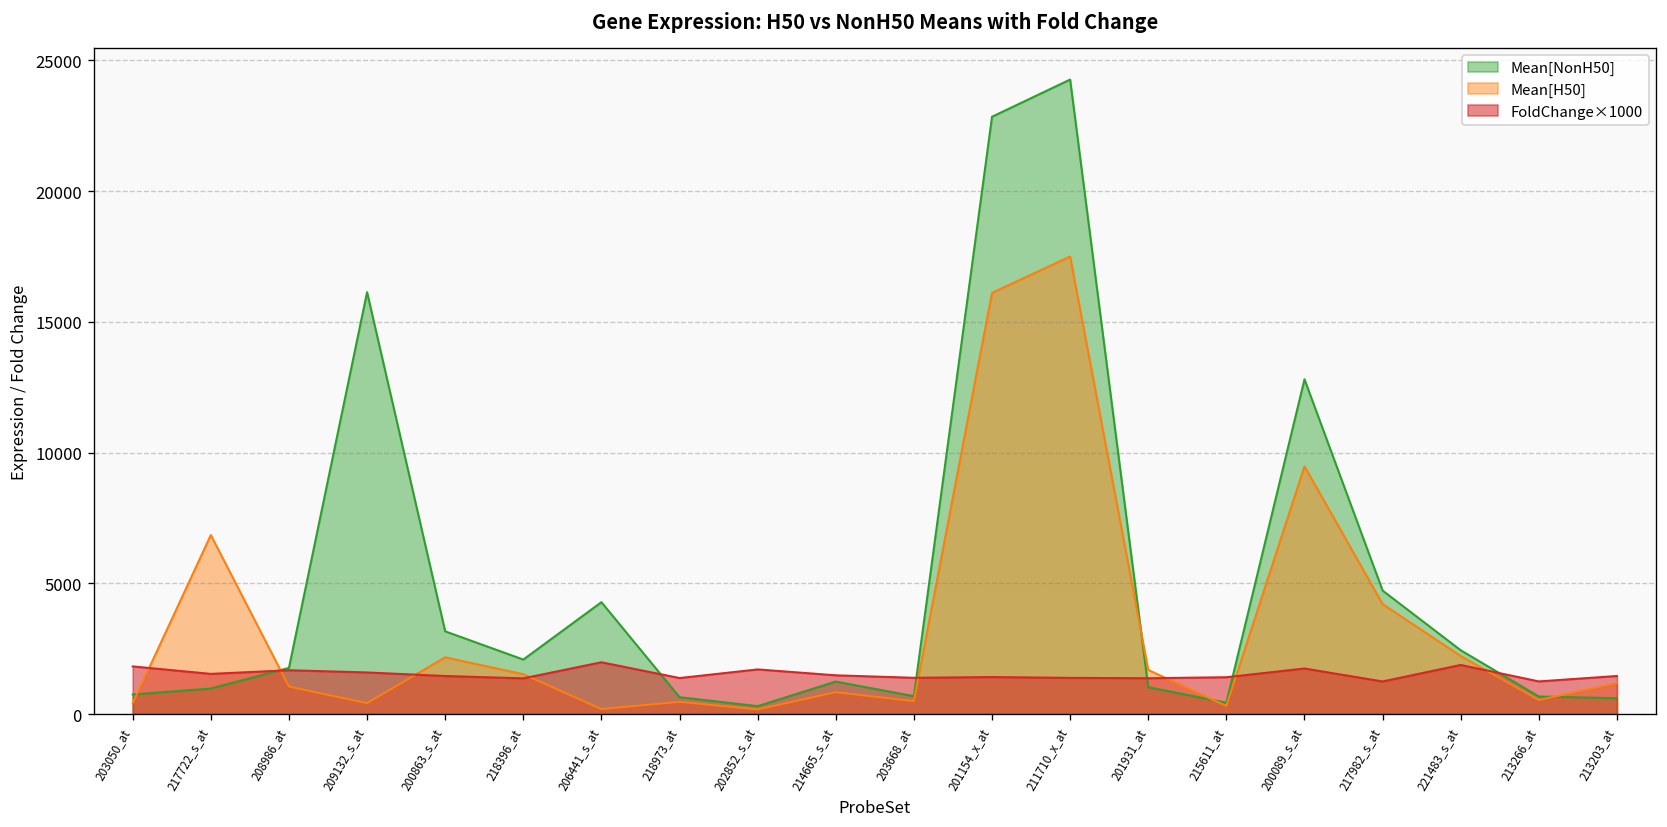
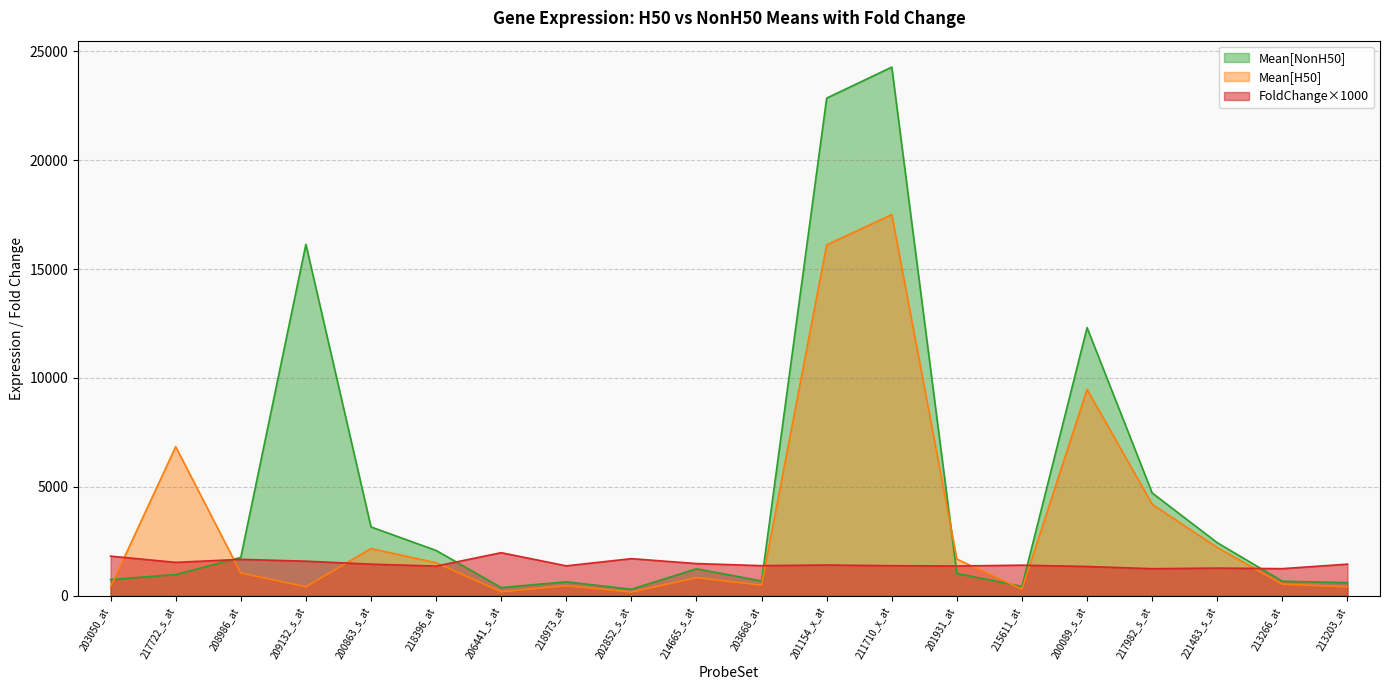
  {
    "Mean[NonH50]": {
      "203050_at": 800,
      "217722_s_at": 1000,
      "209132_s_at": 16100,
      "200863_s_at": 3200,
      "218396_at": 2100,
-     "206441_s_at": 4300,
+     "206441_s_at": 400,
      "218973_at": 600,
      "202852_s_at": 300,
      "214665_s_at": 1200,
      "203668_at": 700,
      "201154_x_at": 22800,
      "211710_x_at": 24300,
      "201931_at": 1000,
      "215611_at": 400,
-     "200089_s_at": 12800,
+     "200089_s_at": 12300,
      "217982_s_at": 4700,
      "221483_s_at": 2400,
      "213266_at": 700,
      "213203_at": 600
    },
    "Mean[H50]": {
      "203050_at": 400,
      "217722_s_at": 6800,
      "208986_at": 1100,
      "209132_s_at": 400,
      "200863_s_at": 2200,
      "218396_at": 1500,
      "206441_s_at": 200,
      "218973_at": 500,
      "202852_s_at": 200,
      "214665_s_at": 800,
      "203668_at": 500,
      "201154_x_at": 16100,
      "211710_x_at": 17500,
      "201931_at": 1700,
      "215611_at": 300,
      "200089_s_at": 9500,
      "217982_s_at": 4200,
      "221483_s_at": 2200,
      "213266_at": 500,
-     "213203_at": 1200
+     "213203_at": 400
    },
    "FoldChange×1000": {
      "203050_at": 1800,
      "217722_s_at": 1500,
      "209132_s_at": 1600,
      "200863_s_at": 1500,
      "218396_at": 1400,
      "206441_s_at": 2000,
      "218973_at": 1400,
      "202852_s_at": 1700,
      "214665_s_at": 1500,
      "203668_at": 1400,
      "201154_x_at": 1400,
      "211710_x_at": 1400,
      "201931_at": 1400,
      "215611_at": 1400,
-     "200089_s_at": 1700,
+     "200089_s_at": 1400,
      "217982_s_at": 1200,
-     "221483_s_at": 1900,
+     "221483_s_at": 1300,
      "213266_at": 1300,
      "213203_at": 1500
    }
  }
